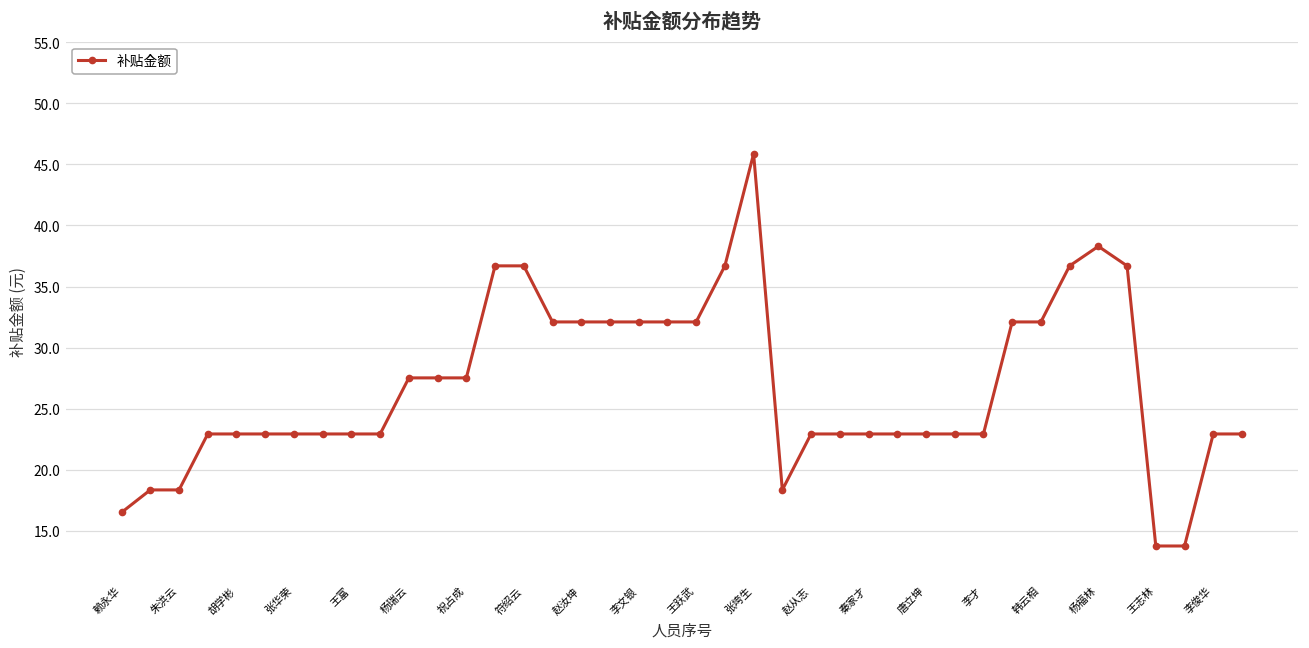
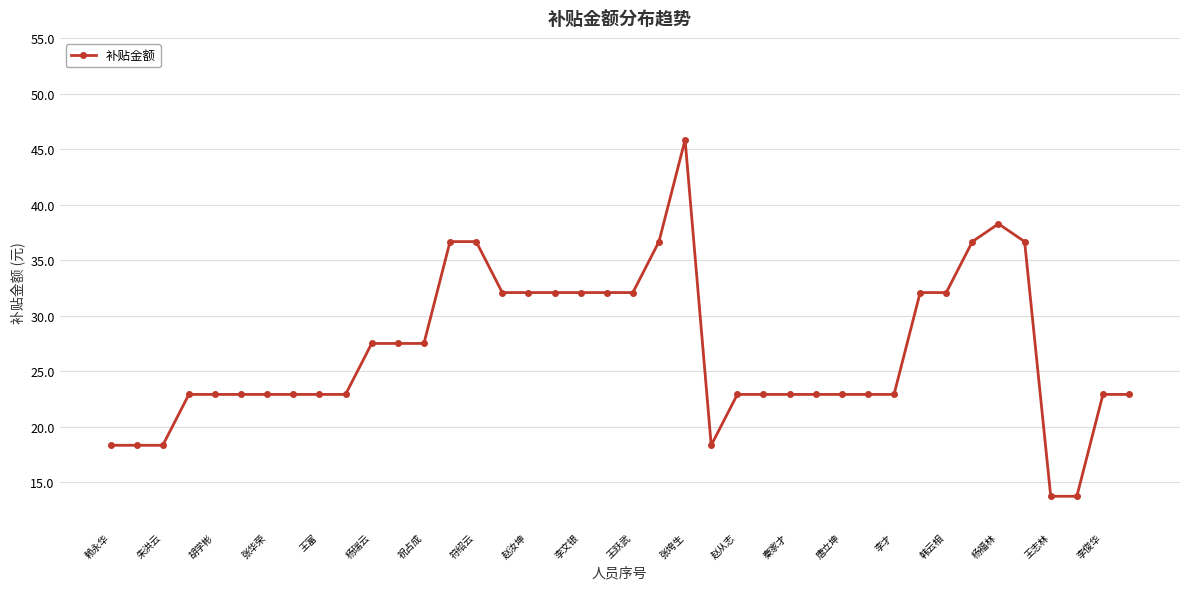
  {
-   "赖永华": 16.5,
+   "赖永华": 18.4,
    "朱洪云": 18.4,
    "胡学彬": 22.9,
    "张华荣": 22.9,
    "王富": 22.9,
    "杨瑞云": 27.5,
    "祝占成": 27.5,
    "符绍云": 36.7,
    "赵汝坤": 32.1,
    "李文银": 32.1,
    "王跃武": 32.1,
    "张垮生": 45.9,
    "赵从志": 22.9,
    "秦家才": 22.9,
    "唐立坤": 22.9,
    "李才": 22.9,
    "韩云相": 32.1,
    "杨福林": 38.3,
    "王志林": 13.8,
    "李俊华": 22.9
  }
